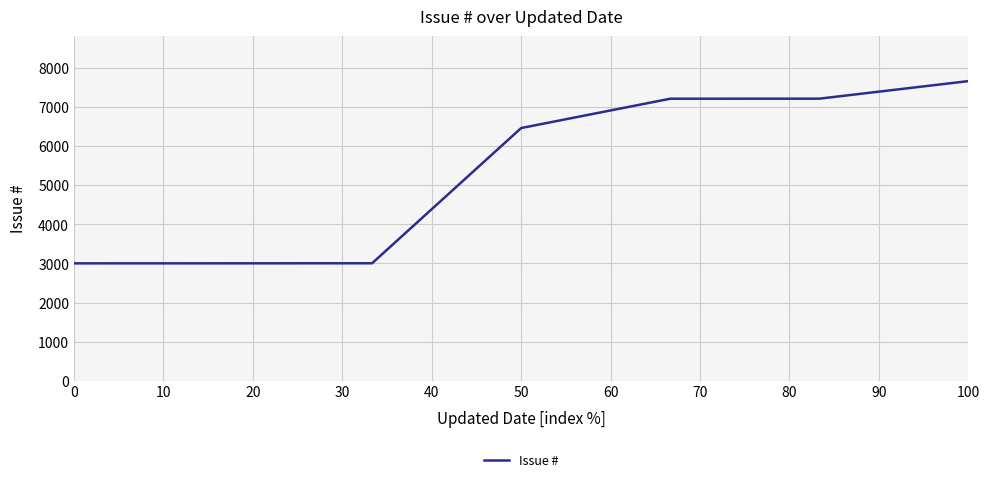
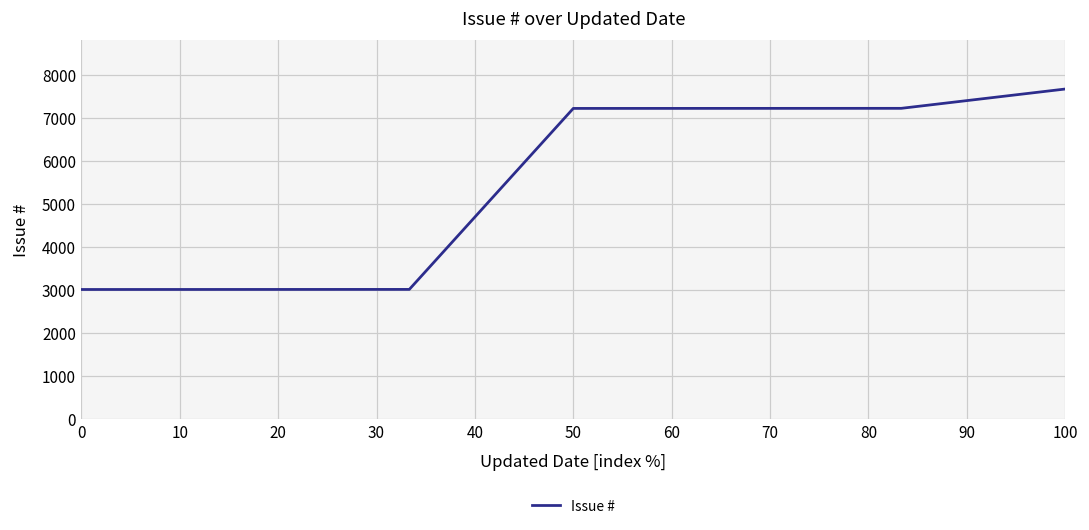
  {
    "0": 3000,
-   "50": 6500,
+   "50": 7200,
    "100": 7700
  }
